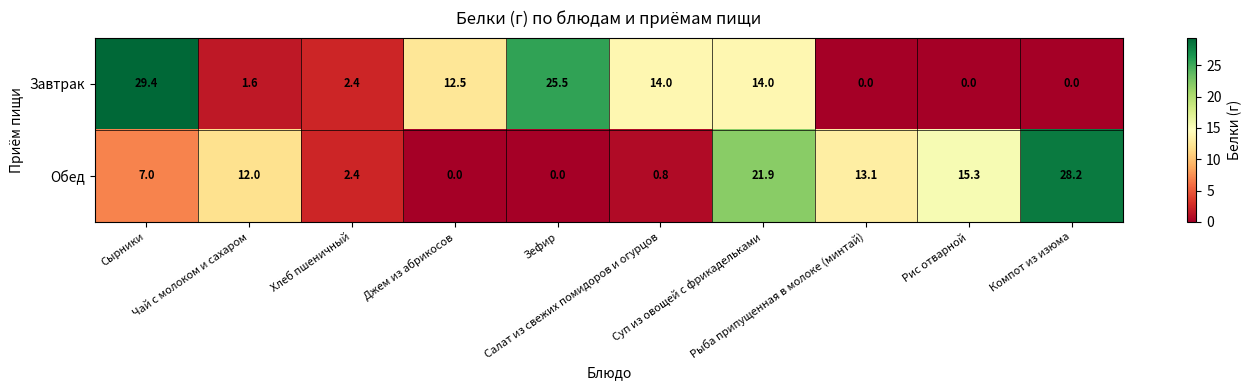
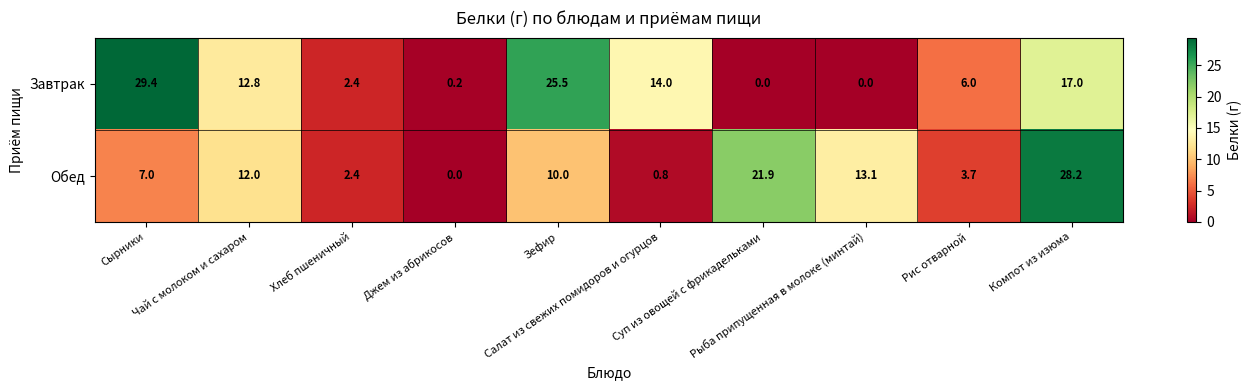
  {
    "Завтрак": {
      "Сырники": 29.4,
-     "Чай с молоком и сахаром": 1.6,
+     "Чай с молоком и сахаром": 12.8,
      "Хлеб пшеничный": 2.4,
-     "Джем из абрикосов": 12.5,
+     "Джем из абрикосов": 0.2,
      "Зефир": 25.5,
      "Салат из свежих помидоров и огурцов": 14.0,
-     "Суп из овощей с фрикадельками": 14.0,
+     "Суп из овощей с фрикадельками": 0.0,
      "Рыба припущенная в молоке (минтай)": 0.0,
-     "Рис отварной": 0.0,
-     "Компот из изюма": 0.0
+     "Рис отварной": 6.0,
+     "Компот из изюма": 17.0
    },
    "Обед": {
      "Сырники": 7.0,
      "Чай с молоком и сахаром": 12.0,
      "Хлеб пшеничный": 2.4,
      "Джем из абрикосов": 0.0,
-     "Зефир": 0.0,
+     "Зефир": 10.0,
      "Салат из свежих помидоров и огурцов": 0.8,
      "Суп из овощей с фрикадельками": 21.9,
      "Рыба припущенная в молоке (минтай)": 13.1,
-     "Рис отварной": 15.3,
+     "Рис отварной": 3.7,
      "Компот из изюма": 28.2
    }
  }
